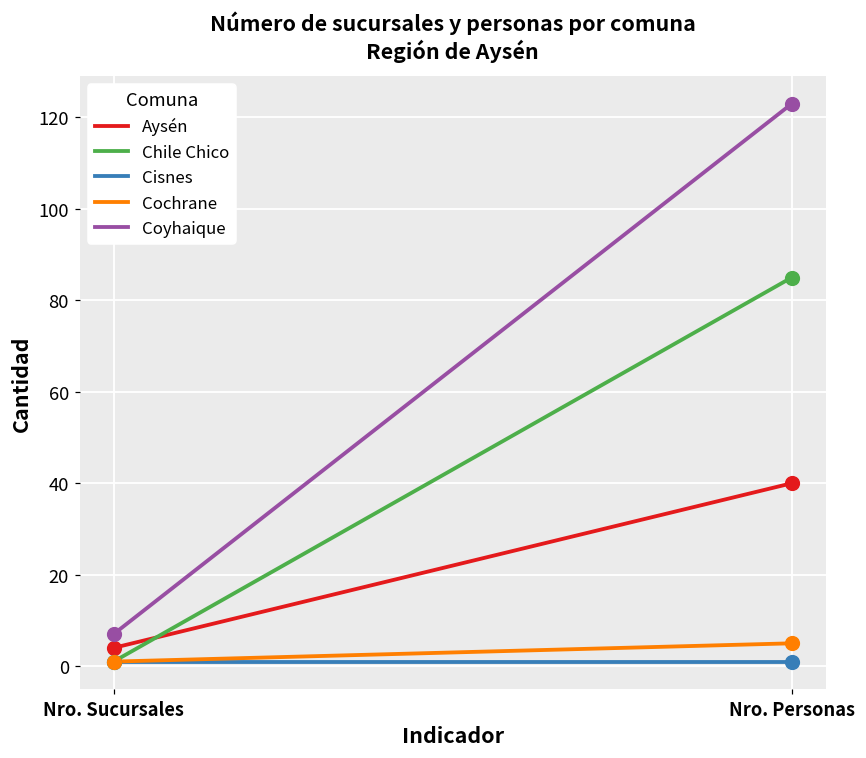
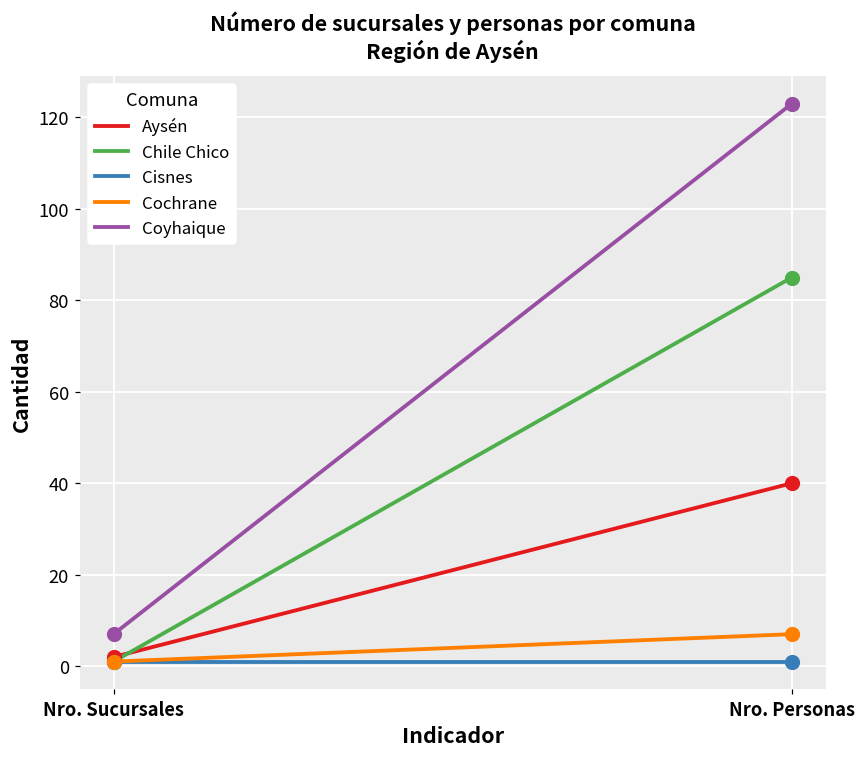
  {
    "Aysén": {
-     "Nro. Sucursales": 4,
+     "Nro. Sucursales": 2,
      "Nro. Personas": 40
    },
    "Chile Chico": {
      "Nro. Personas": 85
    },
    "Cisnes": {
      "Nro. Personas": 1
    },
    "Cochrane": {
-     "Nro. Personas": 5
+     "Nro. Personas": 7
    },
    "Coyhaique": {
      "Nro. Sucursales": 7,
      "Nro. Personas": 123
    }
  }
